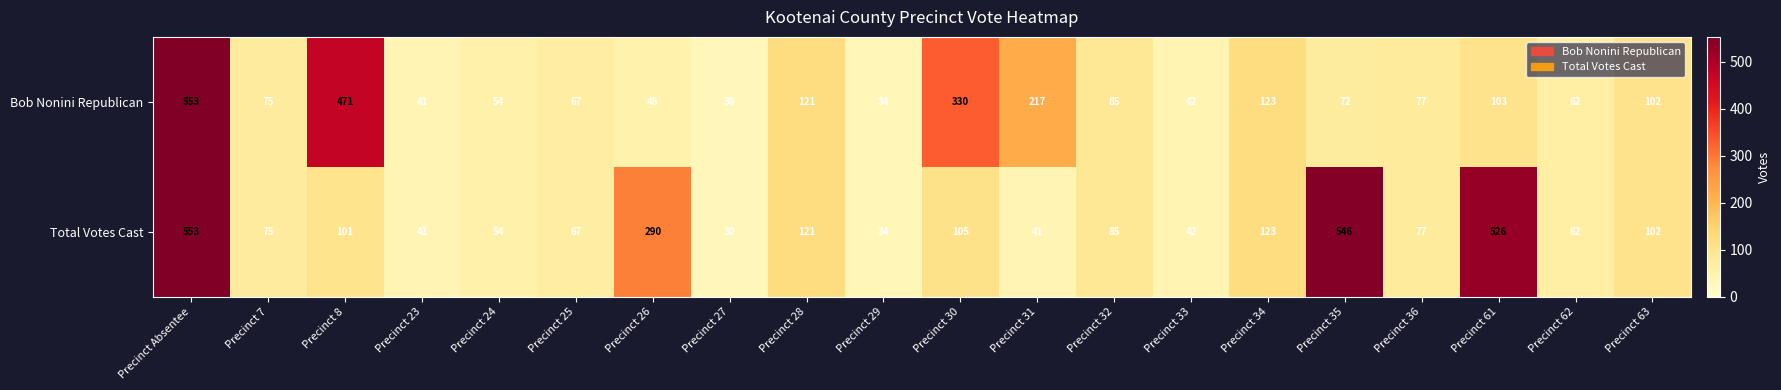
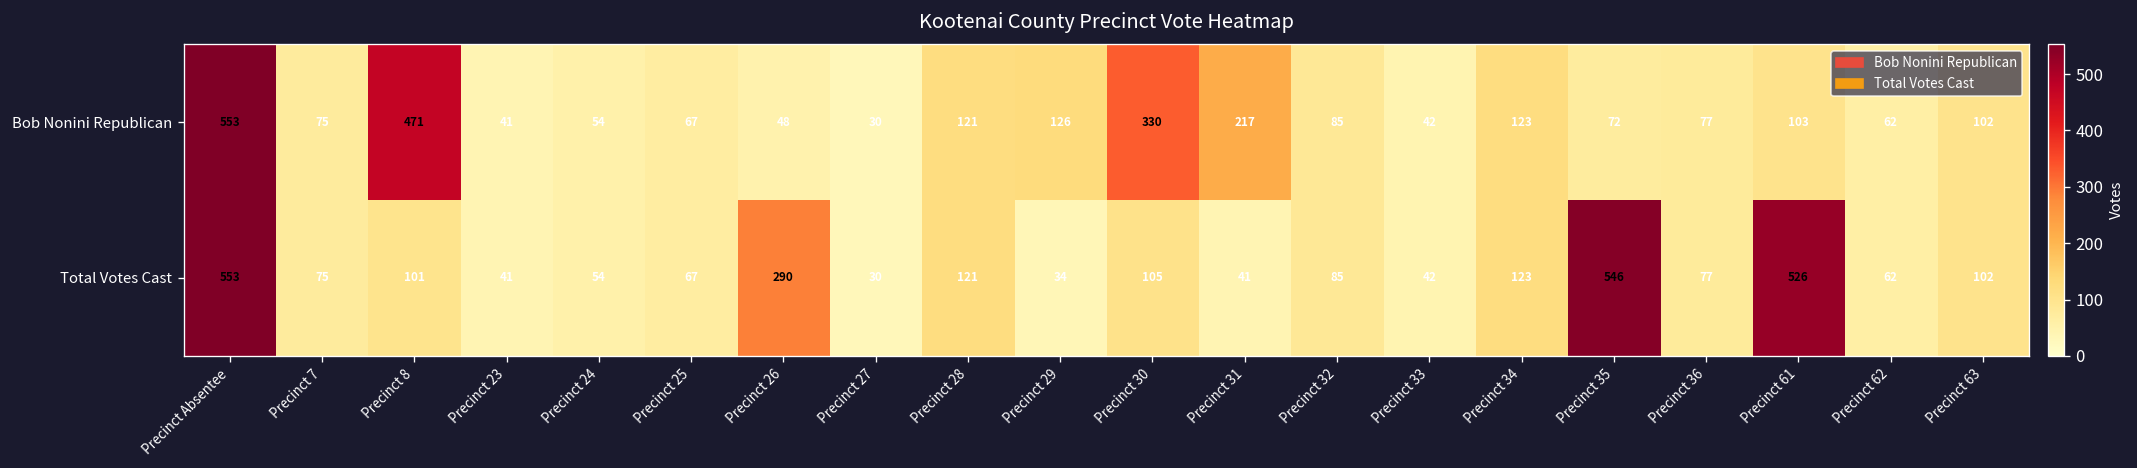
  {
    "Bob Nonini Republican": {
      "Precinct Absentee": 553,
      "Precinct 7": 75,
      "Precinct 8": 471,
      "Precinct 23": 41,
      "Precinct 24": 54,
      "Precinct 25": 67,
      "Precinct 26": 48,
      "Precinct 27": 30,
      "Precinct 28": 121,
-     "Precinct 29": 34,
+     "Precinct 29": 126,
      "Precinct 30": 330,
      "Precinct 31": 217,
      "Precinct 32": 85,
      "Precinct 33": 42,
      "Precinct 34": 123,
      "Precinct 35": 72,
      "Precinct 36": 77,
      "Precinct 61": 103,
      "Precinct 62": 62,
      "Precinct 63": 102
    },
    "Total Votes Cast": {
      "Precinct Absentee": 553,
      "Precinct 7": 75,
      "Precinct 8": 101,
      "Precinct 23": 41,
      "Precinct 24": 54,
      "Precinct 25": 67,
      "Precinct 26": 290,
      "Precinct 27": 30,
      "Precinct 28": 121,
      "Precinct 29": 34,
      "Precinct 30": 105,
      "Precinct 31": 41,
      "Precinct 32": 85,
      "Precinct 33": 42,
      "Precinct 34": 123,
      "Precinct 35": 546,
      "Precinct 36": 77,
      "Precinct 61": 526,
      "Precinct 62": 62,
      "Precinct 63": 102
    }
  }
